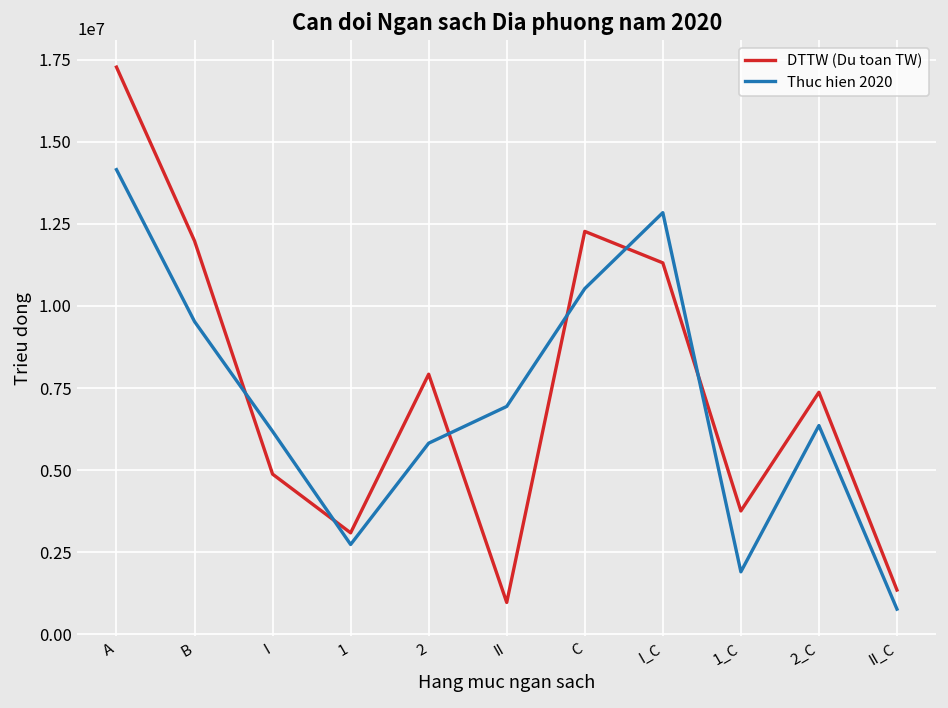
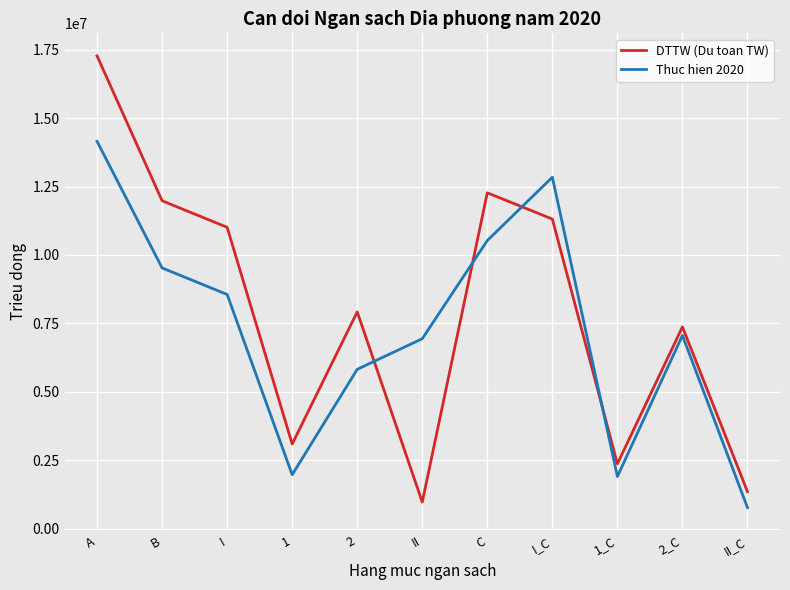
  {
    "DTTW (Du toan TW)": {
      "A": 17300000,
      "B": 12000000,
-     "I": 4900000,
+     "I": 11000000,
      "1": 3100000,
      "2": 7900000,
      "II": 1000000,
      "C": 12300000,
      "I_C": 11300000,
-     "1_C": 3800000,
+     "1_C": 2400000,
      "2_C": 7400000,
      "II_C": 1300000
    },
    "Thuc hien 2020": {
      "A": 14200000,
      "B": 9500000,
-     "I": 6200000,
-     "1": 2700000,
+     "I": 8600000,
+     "1": 2000000,
      "2": 5800000,
      "II": 6900000,
      "C": 10500000,
      "I_C": 12800000,
      "1_C": 1900000,
-     "2_C": 6400000,
+     "2_C": 7100000,
      "II_C": 800000
    }
  }
